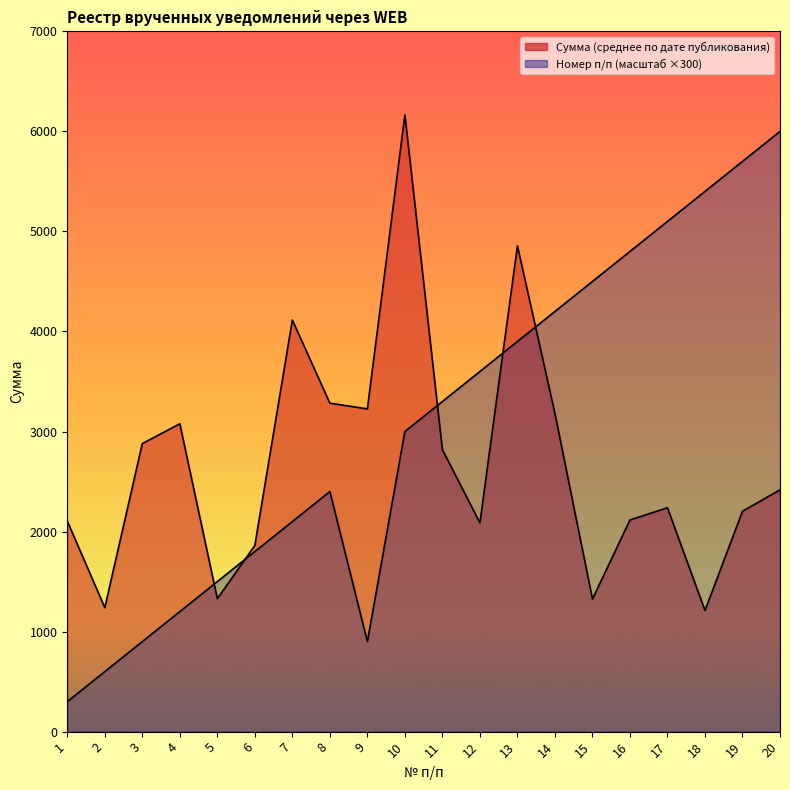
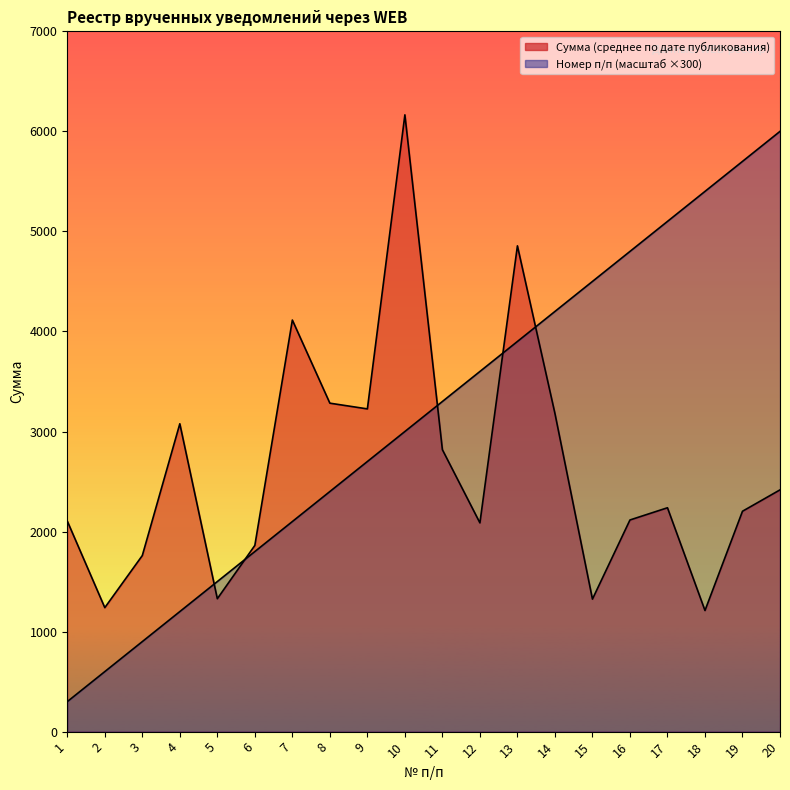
  {
    "Сумма (среднее по дате публикования)": {
      "1": 2110,
      "2": 1240,
-     "3": 2880,
+     "3": 1760,
      "4": 3080,
      "5": 1330,
      "6": 1860,
      "7": 4110,
      "8": 3280,
      "9": 3230,
      "10": 6170,
      "11": 2820,
      "12": 2090,
      "13": 4860,
      "14": 3180,
      "15": 1320,
      "16": 2120,
      "17": 2240,
      "18": 1210,
      "19": 2200,
      "20": 2420
    },
    "Номер п/п (масштаб ×300)": {
      "1": 300,
      "2": 600,
      "3": 900,
      "4": 1200,
      "5": 1500,
      "6": 1800,
      "7": 2100,
      "8": 2400,
-     "9": 900,
+     "9": 2700,
      "10": 3000,
      "11": 3300,
      "12": 3600,
      "13": 3900,
      "14": 4200,
      "15": 4500,
      "16": 4800,
      "17": 5100,
      "18": 5400,
      "19": 5700,
      "20": 6000
    }
  }
